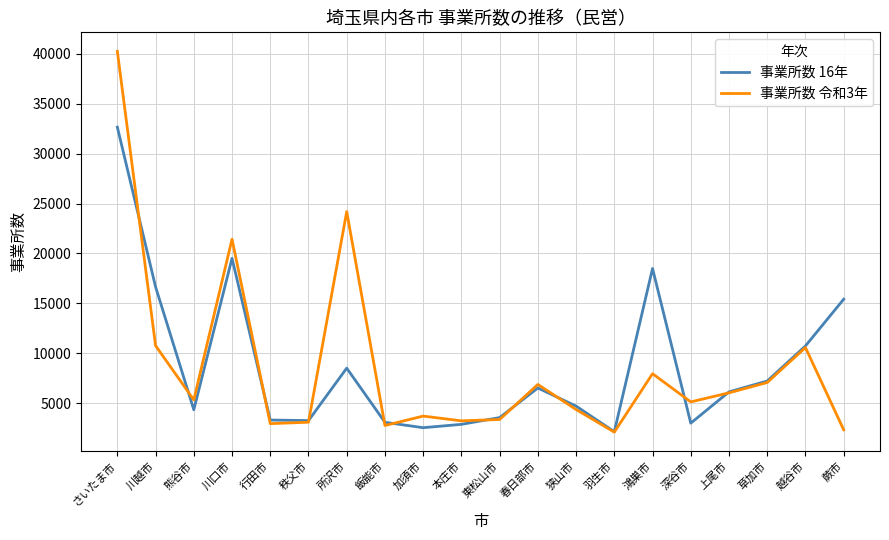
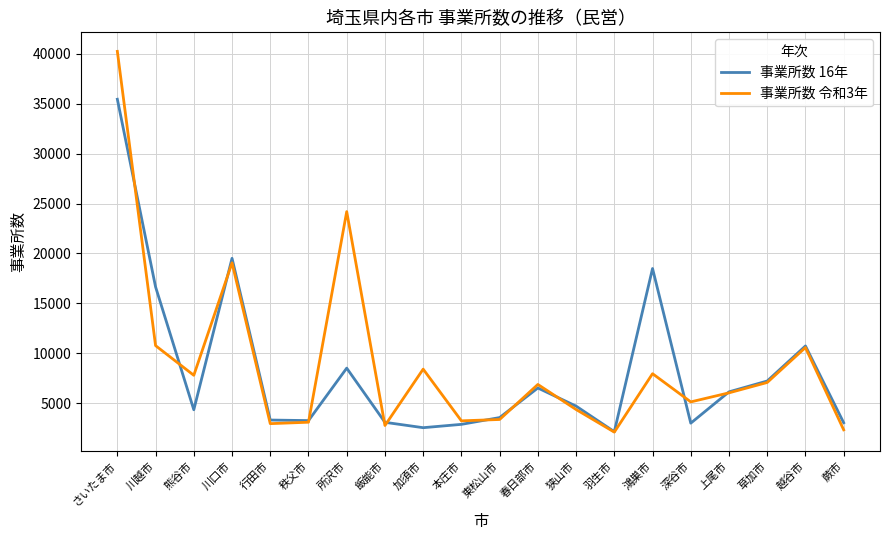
  {
    "事業所数 16年": {
-     "さいたま市": 33000,
+     "さいたま市": 35000,
      "川越市": 17000,
      "熊谷市": 4000,
      "川口市": 20000,
      "行田市": 3000,
      "所沢市": 9000,
      "飯能市": 3000,
      "加須市": 3000,
      "本庄市": 3000,
      "春日部市": 7000,
      "狭山市": 5000,
      "鴻巣市": 18000,
      "深谷市": 3000,
-     "蕨市": 15000
+     "蕨市": 3000
    },
    "事業所数 令和3年": {
      "さいたま市": 40000,
      "川越市": 11000,
-     "熊谷市": 5000,
-     "川口市": 21000,
+     "熊谷市": 8000,
+     "川口市": 19000,
      "行田市": 3000,
      "所沢市": 24000,
      "飯能市": 3000,
-     "加須市": 4000,
+     "加須市": 8000,
      "本庄市": 3000,
      "春日部市": 7000,
      "狭山市": 4000,
      "鴻巣市": 8000,
      "深谷市": 5000,
      "蕨市": 2000
    }
  }
